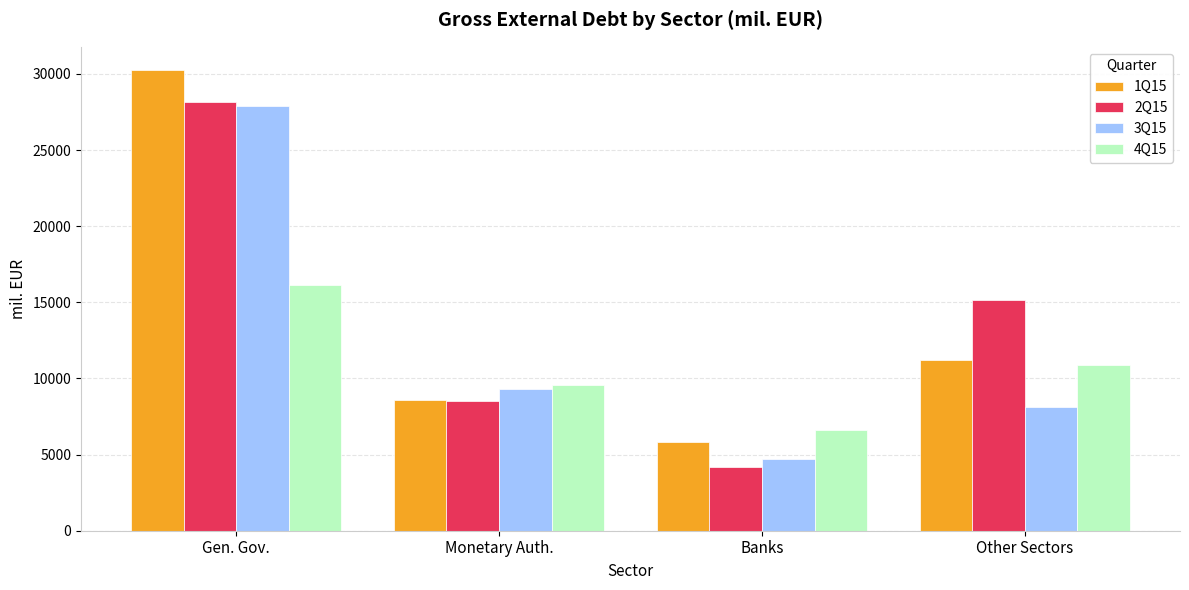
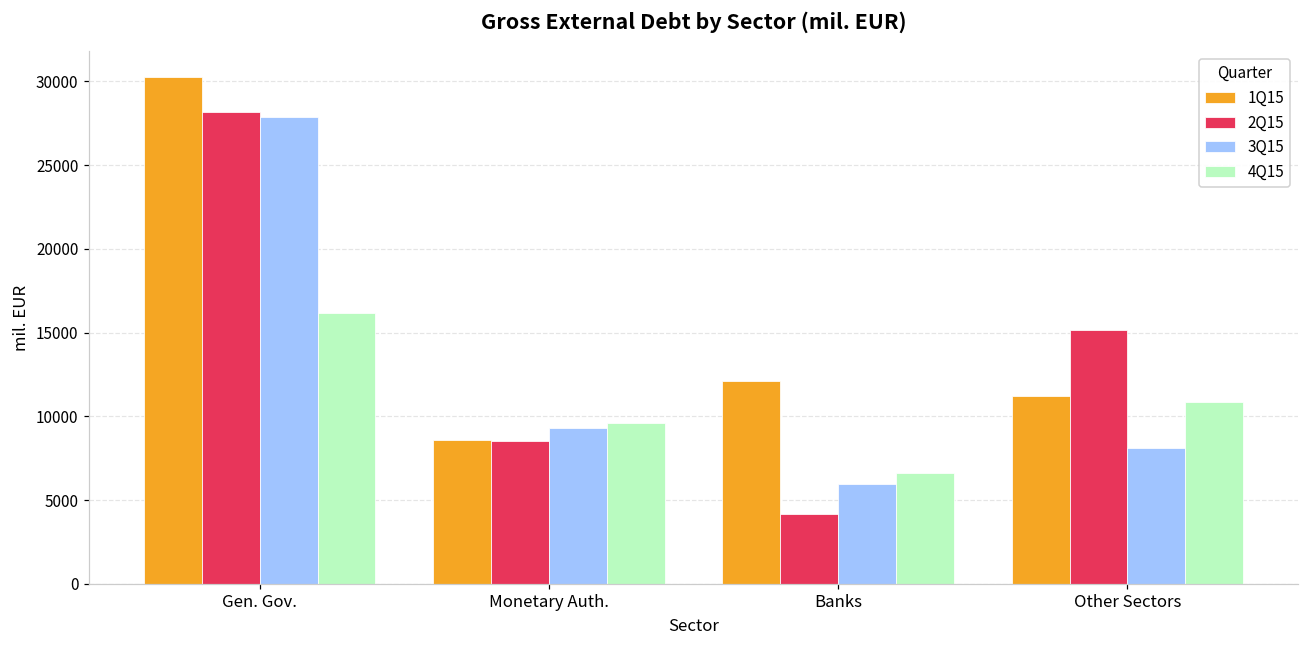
  {
    "1Q15": {
      "Gen. Gov.": 30300,
      "Monetary Auth.": 8600,
-     "Banks": 5800,
+     "Banks": 12100,
      "Other Sectors": 11200
    },
    "2Q15": {
      "Gen. Gov.": 28100,
      "Monetary Auth.": 8500,
      "Banks": 4200,
      "Other Sectors": 15100
    },
    "3Q15": {
      "Gen. Gov.": 27900,
      "Monetary Auth.": 9300,
-     "Banks": 4700,
+     "Banks": 5900,
      "Other Sectors": 8100
    },
    "4Q15": {
      "Gen. Gov.": 16100,
      "Monetary Auth.": 9600,
      "Banks": 6600,
      "Other Sectors": 10900
    }
  }
